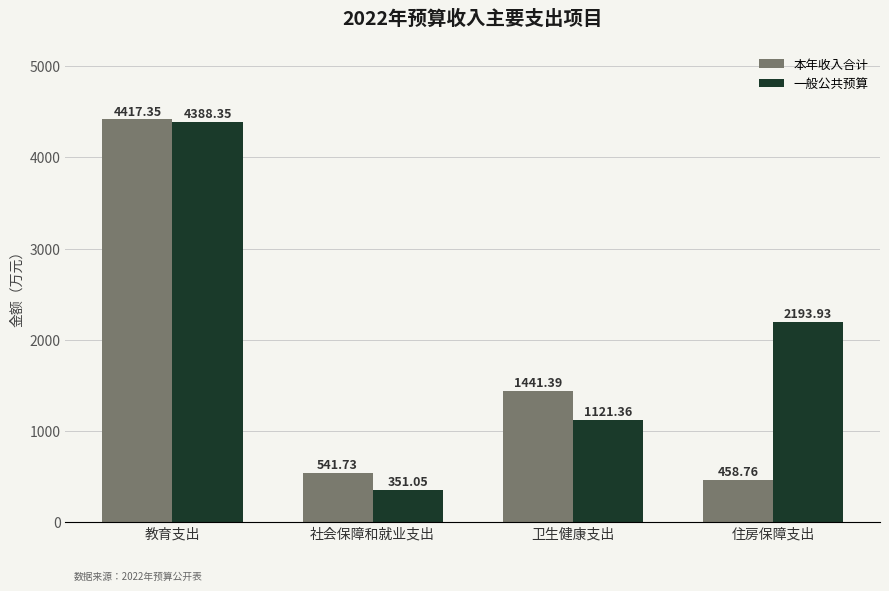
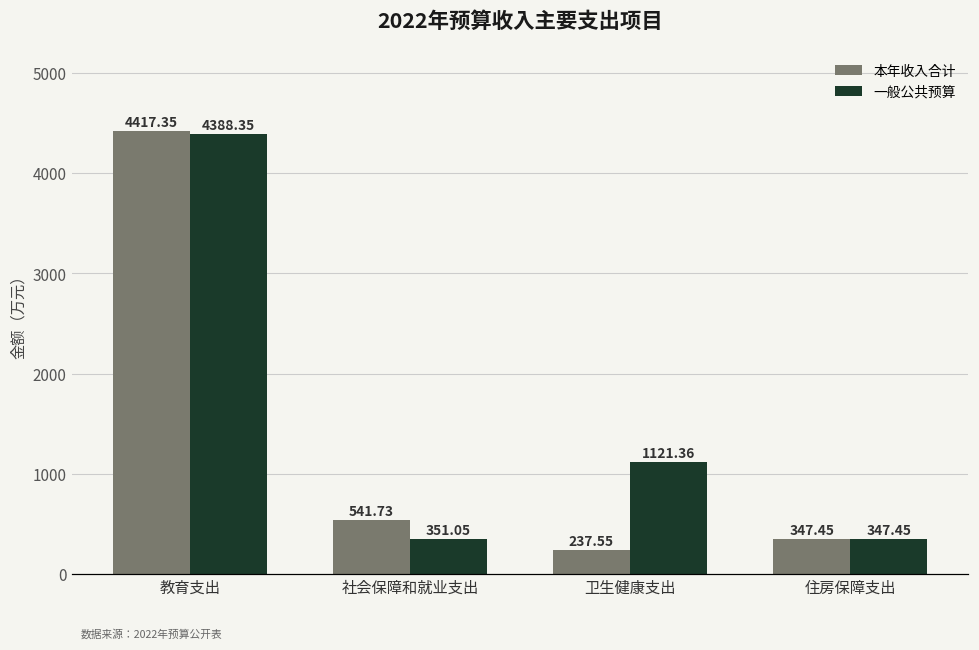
  {
    "本年收入合计": {
      "教育支出": 4417.35,
      "社会保障和就业支出": 541.73,
-     "卫生健康支出": 1441.39,
-     "住房保障支出": 458.76
+     "卫生健康支出": 237.55,
+     "住房保障支出": 347.45
    },
    "一般公共预算": {
      "教育支出": 4388.35,
      "社会保障和就业支出": 351.05,
      "卫生健康支出": 1121.36,
-     "住房保障支出": 2193.93
+     "住房保障支出": 347.45
    }
  }
